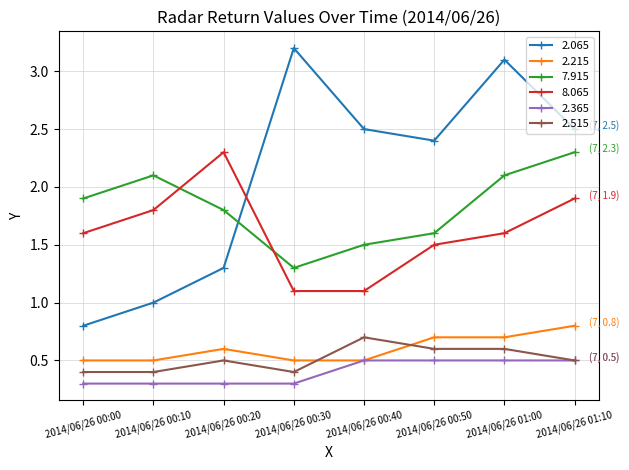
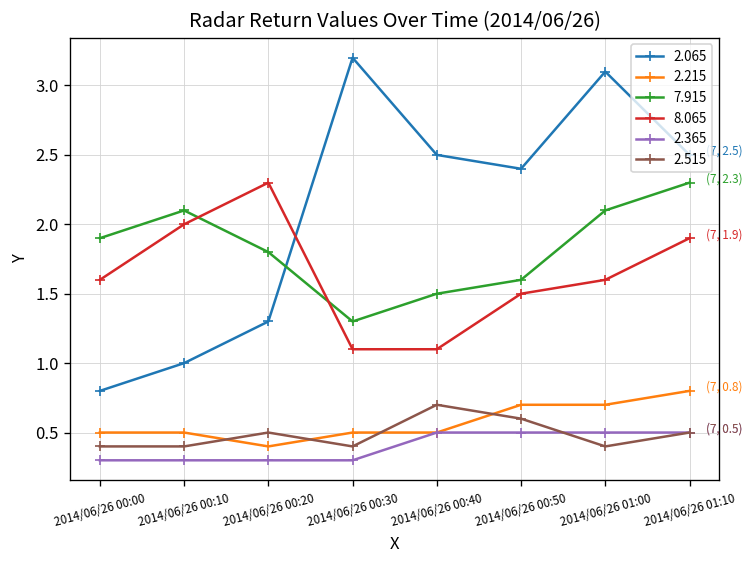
  {
    "2.065": {
      "2014/06/26 00:00": 0.8,
      "2014/06/26 00:10": 1.0,
      "2014/06/26 00:20": 1.3,
      "2014/06/26 00:30": 3.2,
      "2014/06/26 00:40": 2.5,
      "2014/06/26 00:50": 2.4,
      "2014/06/26 01:00": 3.1
    },
    "2.215": {
      "2014/06/26 00:00": 0.5,
      "2014/06/26 00:10": 0.5,
-     "2014/06/26 00:20": 0.6,
+     "2014/06/26 00:20": 0.4,
      "2014/06/26 00:30": 0.5,
      "2014/06/26 00:50": 0.7,
      "2014/06/26 01:00": 0.7
    },
    "7.915": {
      "2014/06/26 01:10": 2.3
    },
    "8.065": {
      "2014/06/26 00:00": 1.6,
-     "2014/06/26 00:10": 1.8,
+     "2014/06/26 00:10": 2.0,
      "2014/06/26 00:20": 2.3,
      "2014/06/26 00:30": 1.1,
      "2014/06/26 00:40": 1.1,
      "2014/06/26 00:50": 1.5,
      "2014/06/26 01:00": 1.6
    },
    "2.365": {
      "2014/06/26 00:00": 0.3,
      "2014/06/26 00:10": 0.3,
      "2014/06/26 00:20": 0.3,
      "2014/06/26 00:30": 0.3,
      "2014/06/26 00:50": 0.5,
      "2014/06/26 01:00": 0.5
    },
    "2.515": {
      "2014/06/26 00:00": 0.4,
      "2014/06/26 00:10": 0.4,
      "2014/06/26 00:20": 0.5,
      "2014/06/26 00:30": 0.4,
      "2014/06/26 00:40": 0.7,
      "2014/06/26 00:50": 0.6,
-     "2014/06/26 01:00": 0.6
+     "2014/06/26 01:00": 0.4
    }
  }
